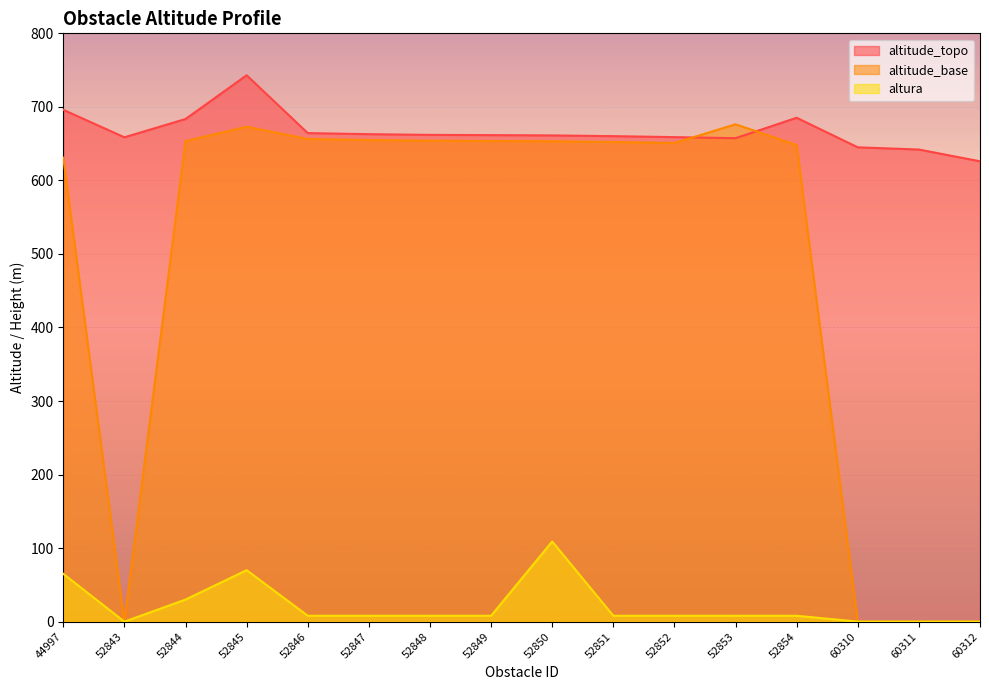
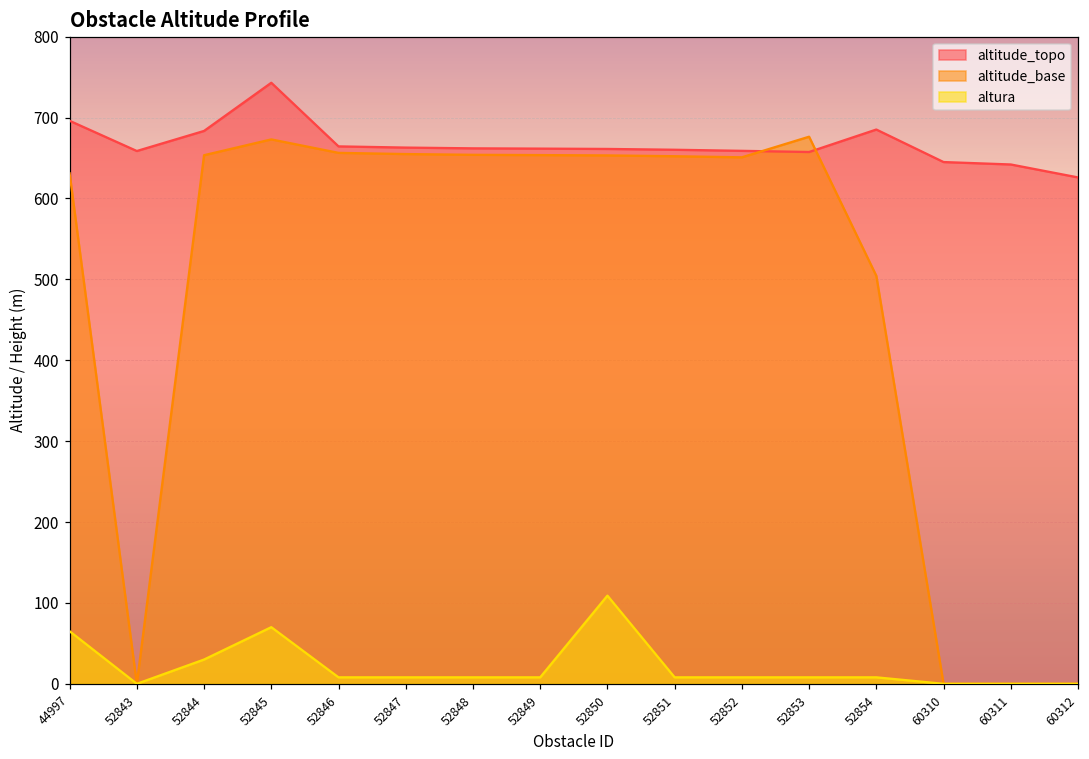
  {
    "altitude_topo": {
      "44997": 700,
      "52843": 660,
      "52844": 680,
      "52845": 740,
      "52846": 660,
      "52847": 660,
      "52848": 660,
      "52849": 660,
      "52850": 660,
      "52851": 660,
      "52852": 660,
      "52853": 660,
      "52854": 690,
      "60310": 650,
      "60311": 640,
      "60312": 630
    },
    "altitude_base": {
      "44997": 630,
      "52844": 650,
      "52845": 670,
      "52846": 660,
      "52847": 650,
      "52848": 650,
      "52849": 650,
      "52850": 650,
      "52851": 650,
      "52852": 650,
      "52853": 680,
-     "52854": 650
+     "52854": 500
    },
    "altura": {
      "44997": 70,
      "52844": 30,
      "52845": 70,
      "52846": 10,
      "52847": 10,
      "52848": 10,
      "52849": 10,
      "52850": 110,
      "52851": 10,
      "52852": 10,
      "52853": 10,
      "52854": 10
    }
  }
